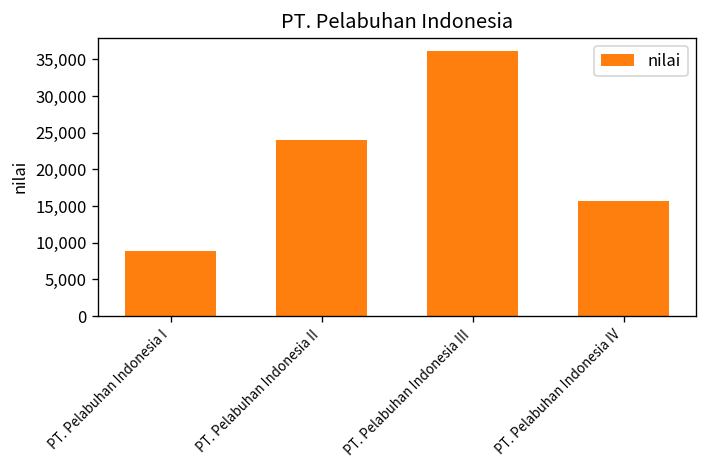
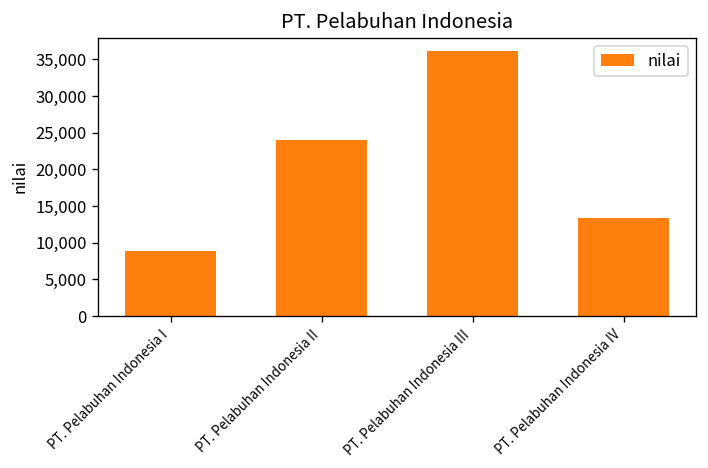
  {
    "PT. Pelabuhan Indonesia I": "9,000",
    "PT. Pelabuhan Indonesia II": "24,000",
    "PT. Pelabuhan Indonesia III": "36,000",
-   "PT. Pelabuhan Indonesia IV": "16,000"
+   "PT. Pelabuhan Indonesia IV": "13,000"
  }
